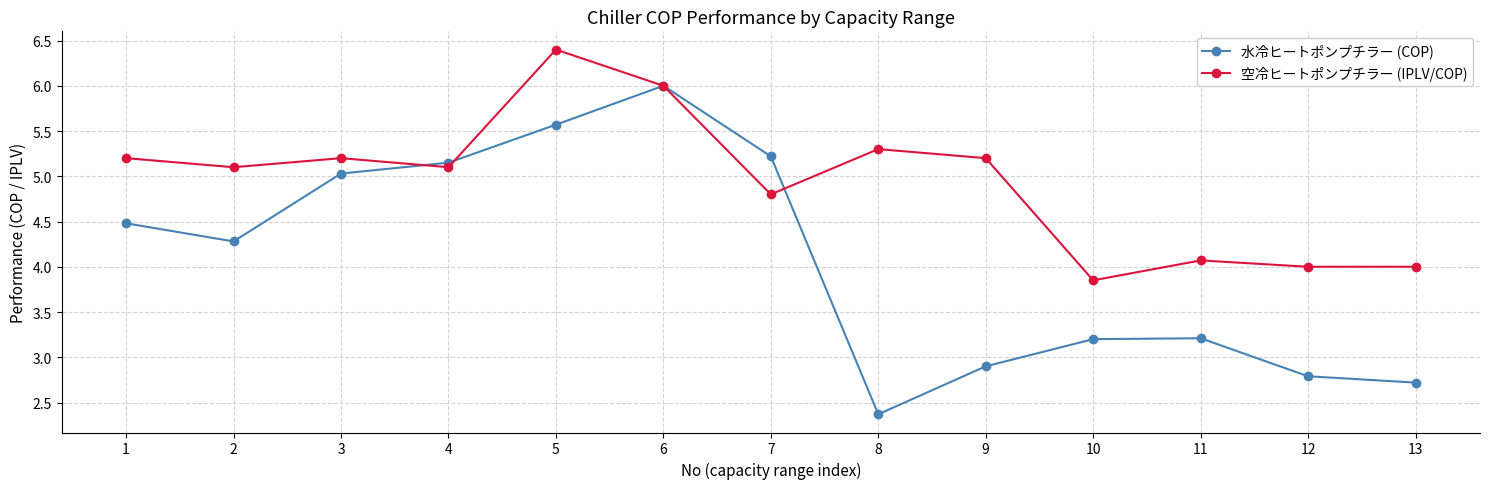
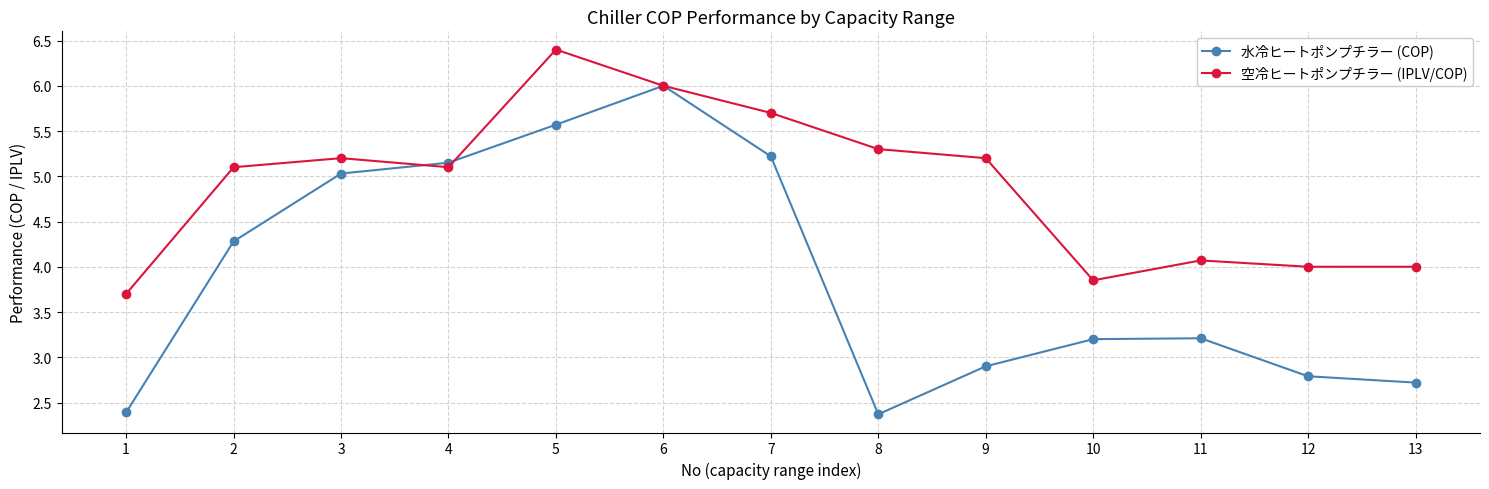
  {
    "水冷ヒートポンプチラー (COP)": {
-     "1": 4.5,
+     "1": 2.4,
      "2": 4.3,
      "3": 5.0,
      "4": 5.2,
      "5": 5.6,
      "7": 5.2,
      "8": 2.4,
      "9": 2.9,
      "10": 3.2,
      "11": 3.2,
      "12": 2.8,
      "13": 2.7
    },
    "空冷ヒートポンプチラー (IPLV/COP)": {
-     "1": 5.2,
+     "1": 3.7,
      "2": 5.1,
      "3": 5.2,
      "4": 5.1,
      "5": 6.4,
-     "7": 4.8,
+     "7": 5.7,
      "8": 5.3,
      "9": 5.2,
      "10": 3.9,
      "11": 4.1,
      "12": 4.0,
      "13": 4.0
    }
  }
